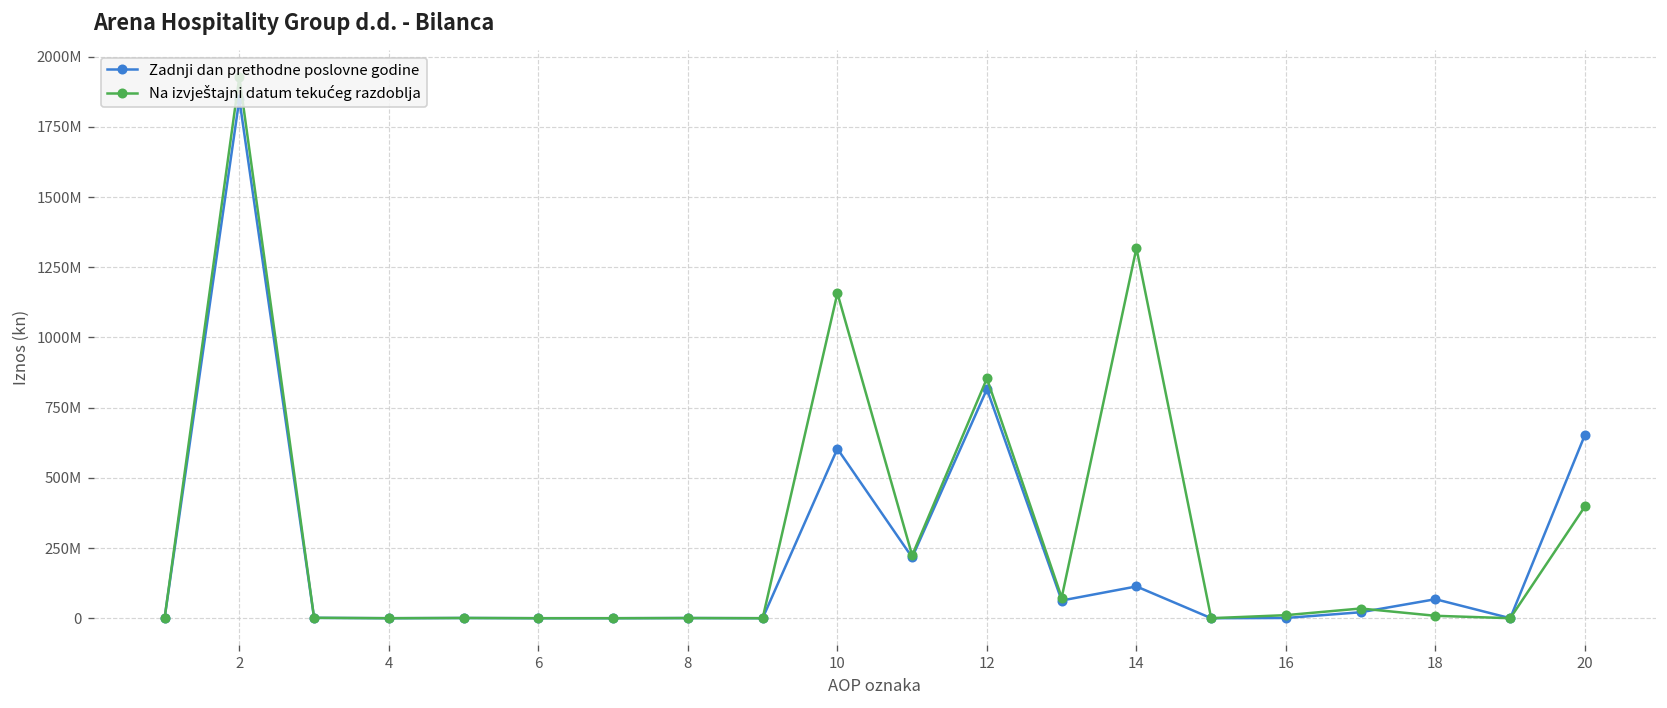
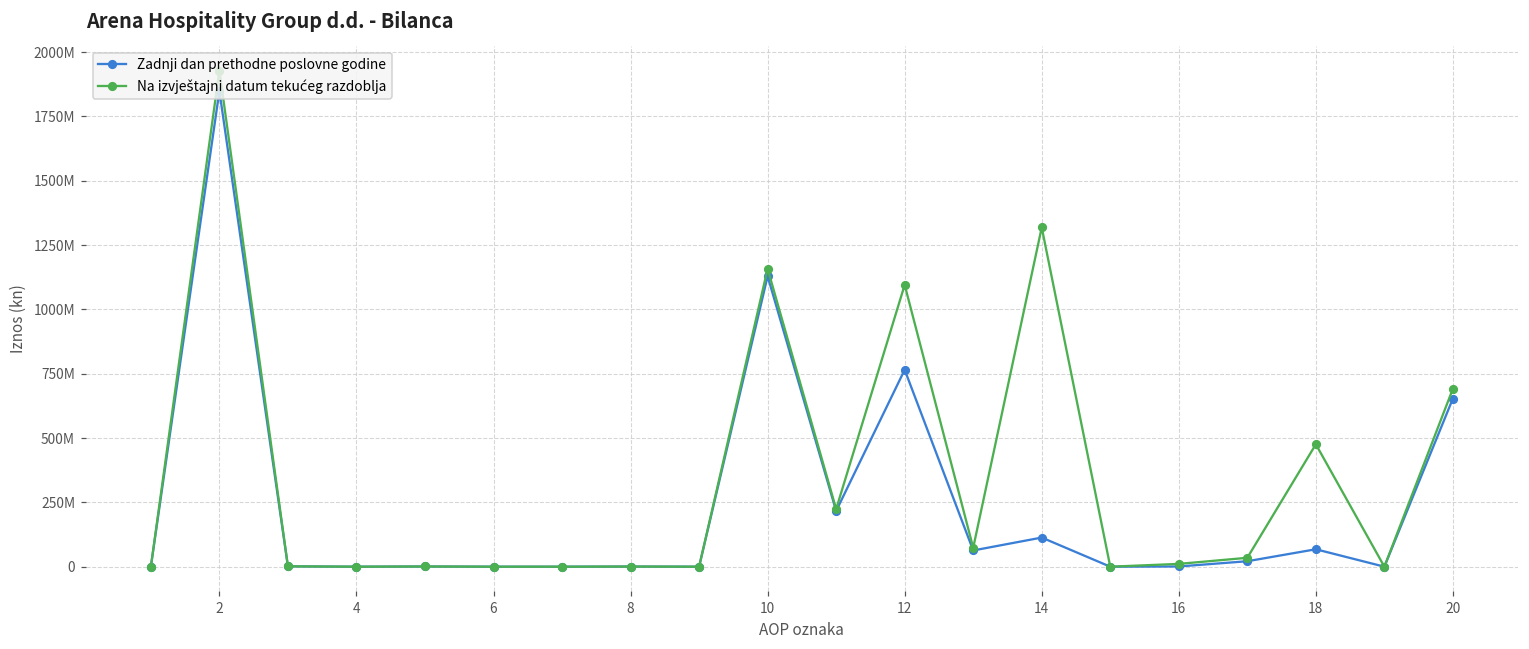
  {
    "Zadnji dan prethodne poslovne godine": {
-     "10": 600000000,
-     "12": 820000000,
+     "10": 1130000000,
+     "12": 770000000,
      "14": 110000000,
      "18": 70000000,
      "20": 650000000
    },
    "Na izvještajni datum tekućeg razdoblja": {
      "10": 1160000000,
-     "12": 850000000,
+     "12": 1100000000,
      "14": 1320000000,
-     "18": 10000000,
-     "20": 400000000
+     "18": 480000000,
+     "20": 690000000
    }
  }
